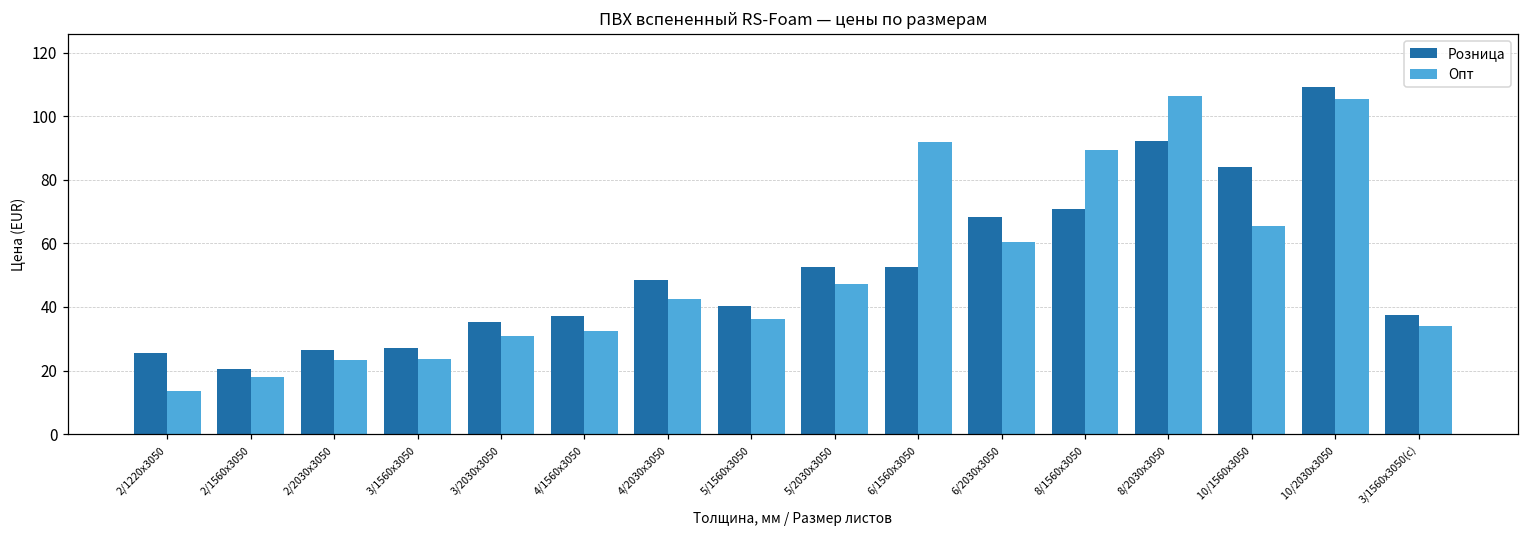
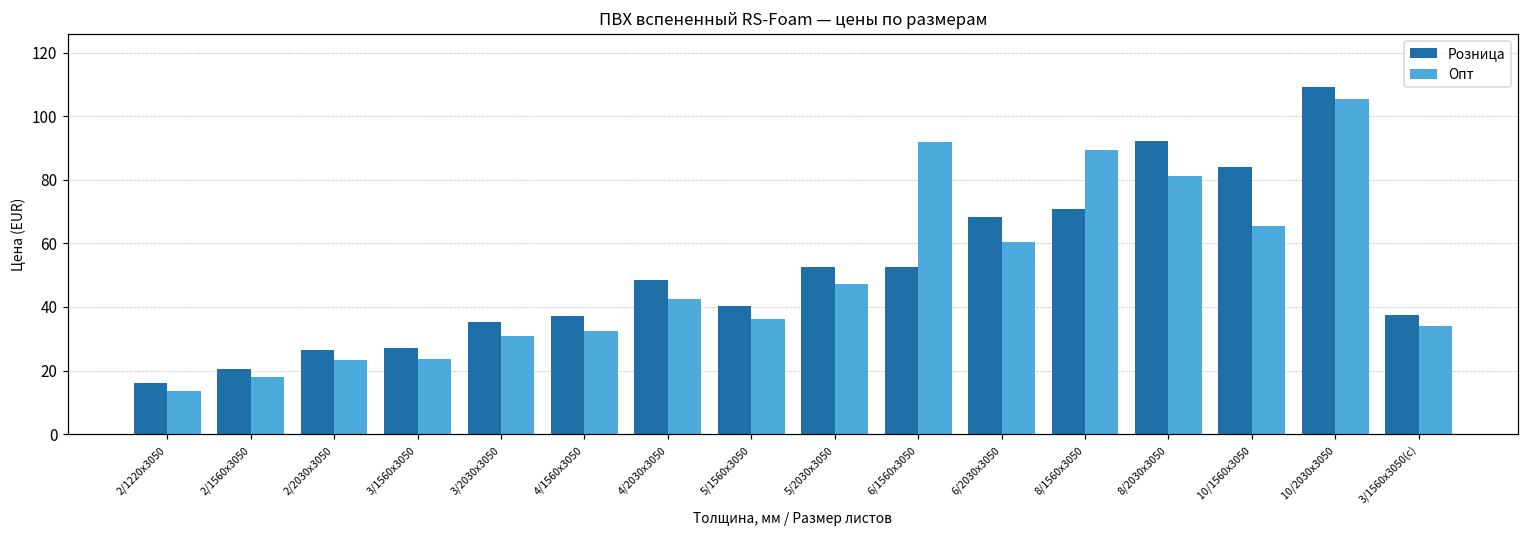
  {
    "Розница": {
-     "2/1220х3050": 25,
+     "2/1220х3050": 16,
      "2/1560х3050": 20,
      "2/2030х3050": 27,
      "3/1560х3050": 27,
      "3/2030х3050": 35,
      "4/1560х3050": 37,
      "4/2030х3050": 48,
      "5/1560х3050": 40,
      "5/2030х3050": 53,
      "6/1560х3050": 53,
      "6/2030х3050": 68,
      "8/1560х3050": 71,
      "8/2030х3050": 92,
      "10/1560х3050": 84,
      "10/2030х3050": 109,
      "3/1560х3050(с)": 38
    },
    "Опт": {
      "2/1220х3050": 14,
      "2/1560х3050": 18,
      "2/2030х3050": 23,
      "3/1560х3050": 24,
      "3/2030х3050": 31,
      "4/1560х3050": 33,
      "4/2030х3050": 42,
      "5/1560х3050": 36,
      "5/2030х3050": 47,
      "6/1560х3050": 92,
      "6/2030х3050": 60,
      "8/1560х3050": 89,
-     "8/2030х3050": 107,
+     "8/2030х3050": 81,
      "10/1560х3050": 66,
      "10/2030х3050": 105,
      "3/1560х3050(с)": 34
    }
  }
